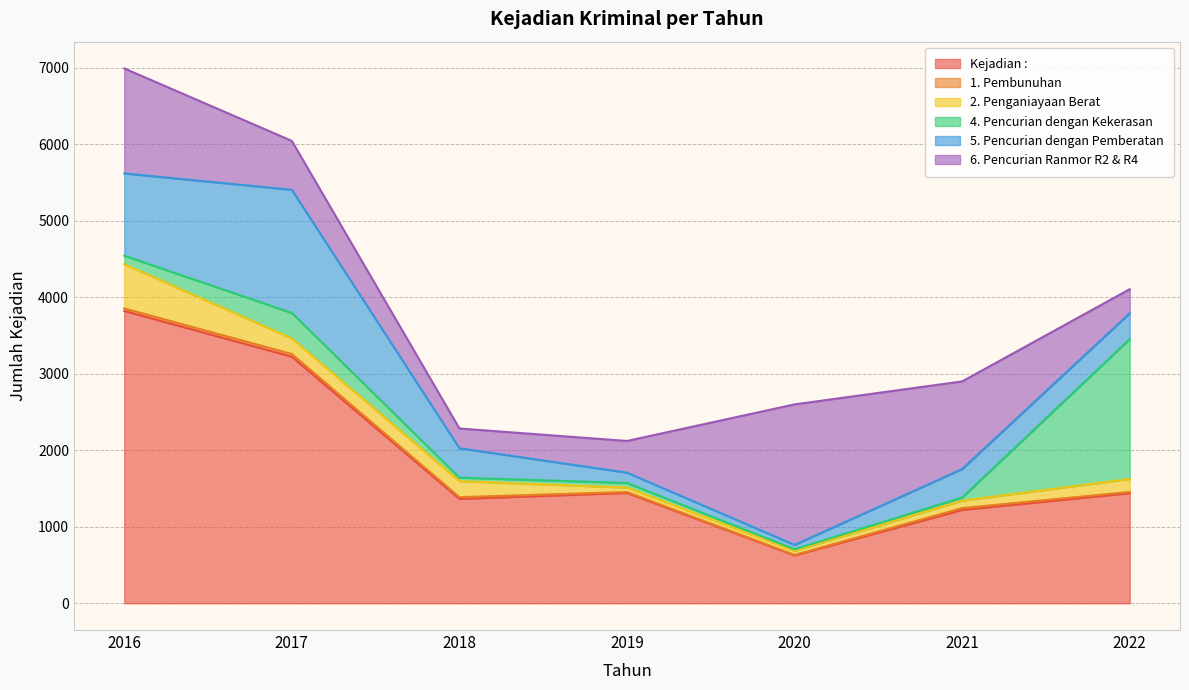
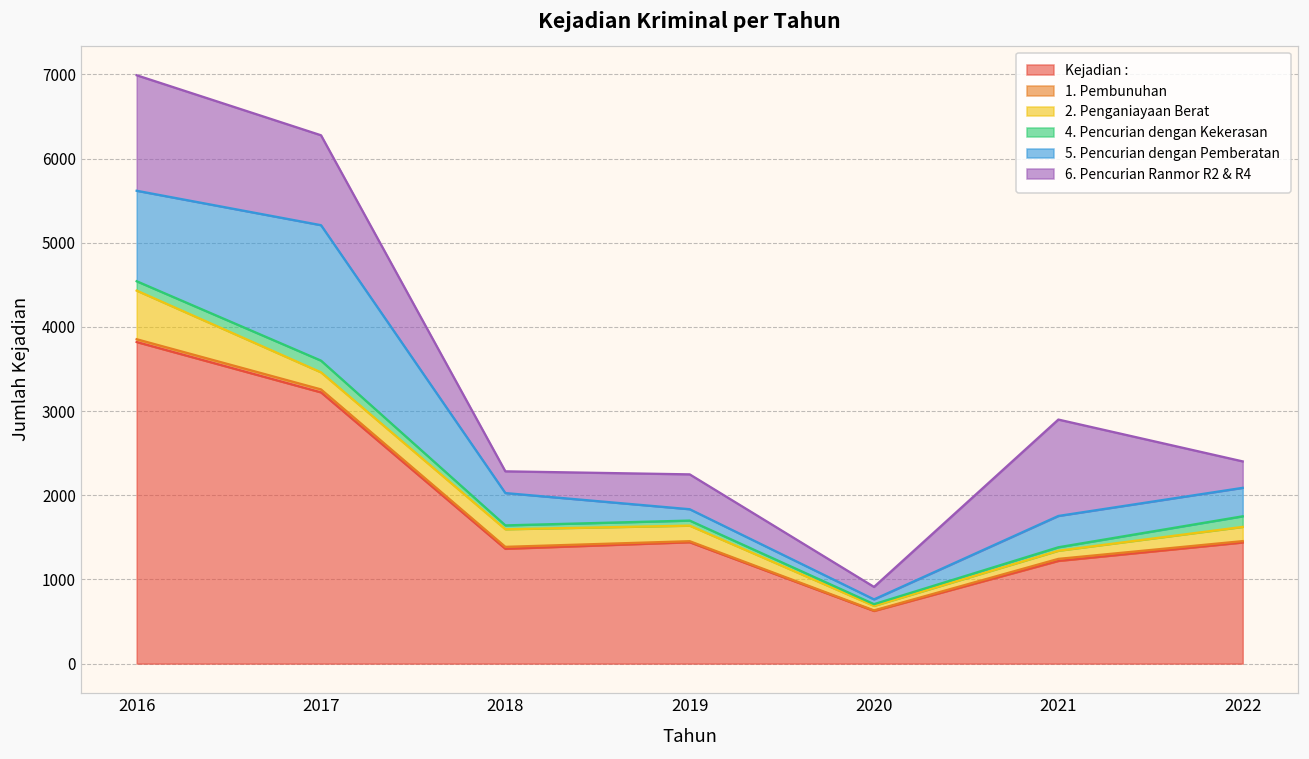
  {
    "2. Penganiayaan Berat": {
      "2016": 600,
      "2017": 200,
      "2018": 200,
-     "2019": 100,
+     "2019": 200,
      "2021": 100,
      "2022": 200
    },
    "4. Pencurian dengan Kekerasan": {
      "2016": 100,
-     "2017": 300,
+     "2017": 100,
      "2018": 0,
      "2019": 100,
      "2021": 0,
-     "2022": 1800
+     "2022": 100
    },
    "5. Pencurian dengan Pemberatan": {
      "2016": 1100,
      "2017": 1600,
      "2018": 400,
      "2019": 100,
      "2020": 100,
      "2021": 400,
      "2022": 300
    },
    "6. Pencurian Ranmor R2 & R4": {
      "2016": 1400,
-     "2017": 600,
+     "2017": 1100,
      "2018": 300,
      "2019": 400,
-     "2020": 1800,
+     "2020": 100,
      "2021": 1100,
      "2022": 300
    }
  }
